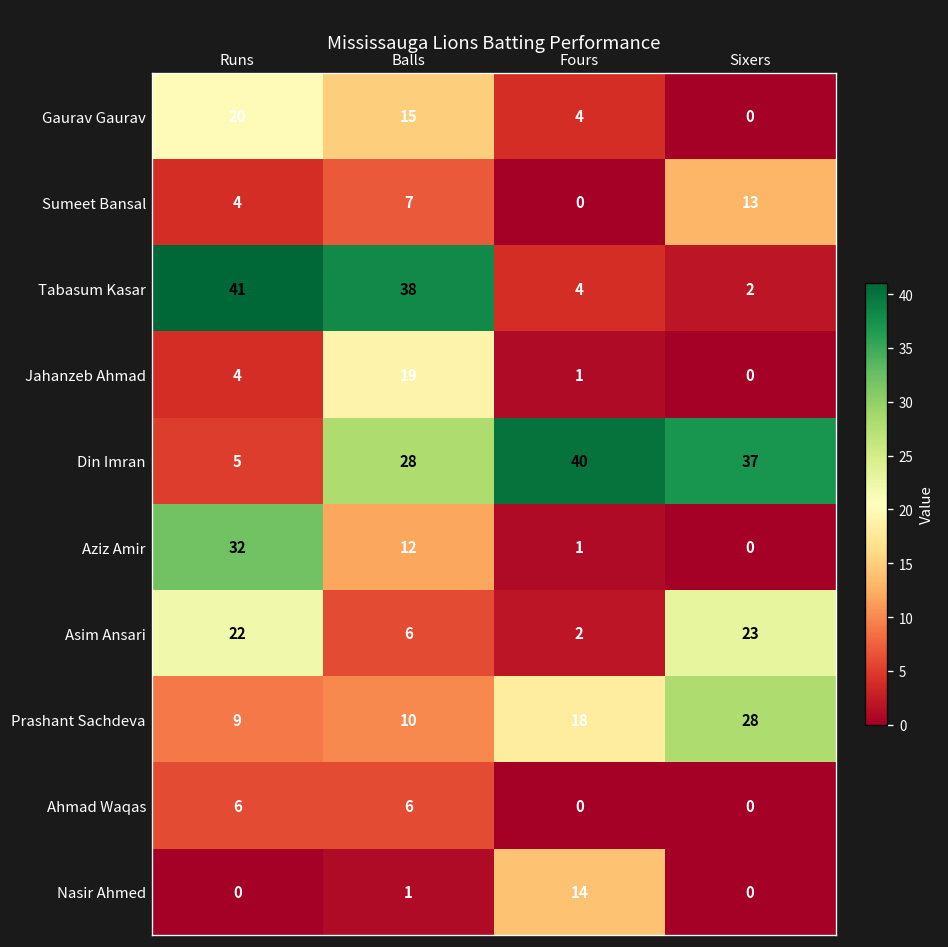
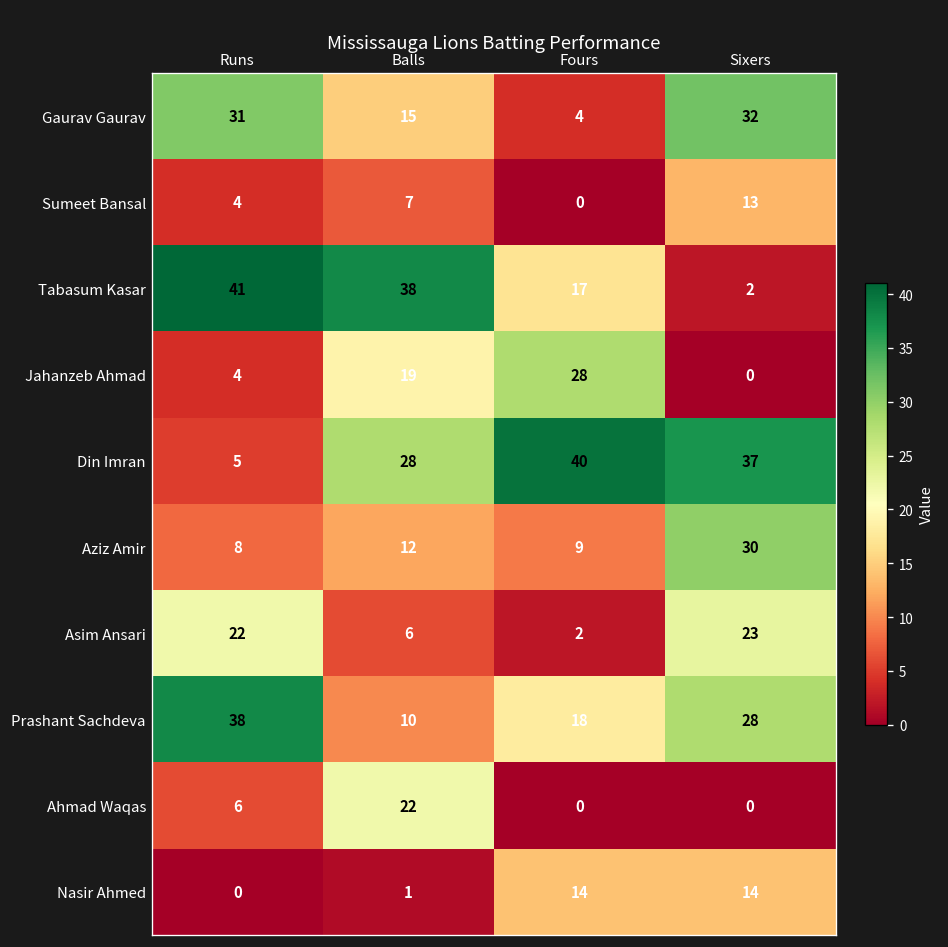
  {
    "Gaurav Gaurav": {
-     "Runs": 20,
+     "Runs": 31,
      "Balls": 15,
      "Fours": 4,
-     "Sixers": 0
+     "Sixers": 32
    },
    "Sumeet Bansal": {
      "Runs": 4,
      "Balls": 7,
      "Fours": 0,
      "Sixers": 13
    },
    "Tabasum Kasar": {
      "Runs": 41,
      "Balls": 38,
-     "Fours": 4,
+     "Fours": 17,
      "Sixers": 2
    },
    "Jahanzeb Ahmad": {
      "Runs": 4,
      "Balls": 19,
-     "Fours": 1,
+     "Fours": 28,
      "Sixers": 0
    },
    "Din Imran": {
      "Runs": 5,
      "Balls": 28,
      "Fours": 40,
      "Sixers": 37
    },
    "Aziz Amir": {
-     "Runs": 32,
+     "Runs": 8,
      "Balls": 12,
-     "Fours": 1,
-     "Sixers": 0
+     "Fours": 9,
+     "Sixers": 30
    },
    "Asim Ansari": {
      "Runs": 22,
      "Balls": 6,
      "Fours": 2,
      "Sixers": 23
    },
    "Prashant Sachdeva": {
-     "Runs": 9,
+     "Runs": 38,
      "Balls": 10,
      "Fours": 18,
      "Sixers": 28
    },
    "Ahmad Waqas": {
      "Runs": 6,
-     "Balls": 6,
+     "Balls": 22,
      "Fours": 0,
      "Sixers": 0
    },
    "Nasir Ahmed": {
      "Runs": 0,
      "Balls": 1,
      "Fours": 14,
-     "Sixers": 0
+     "Sixers": 14
    }
  }
